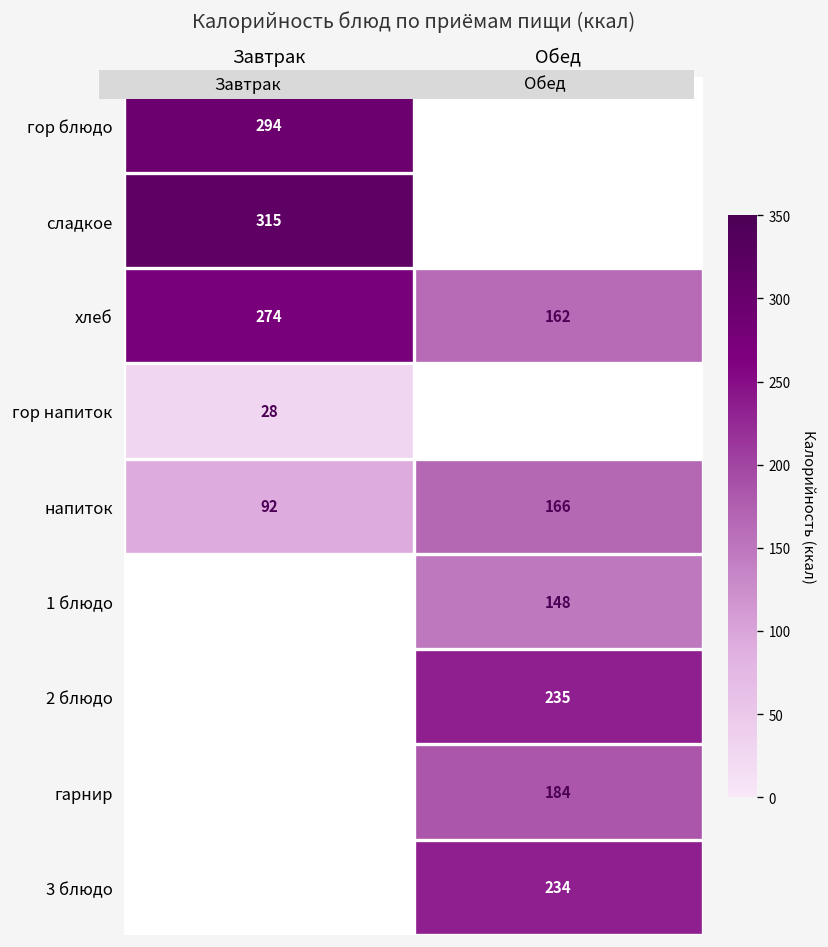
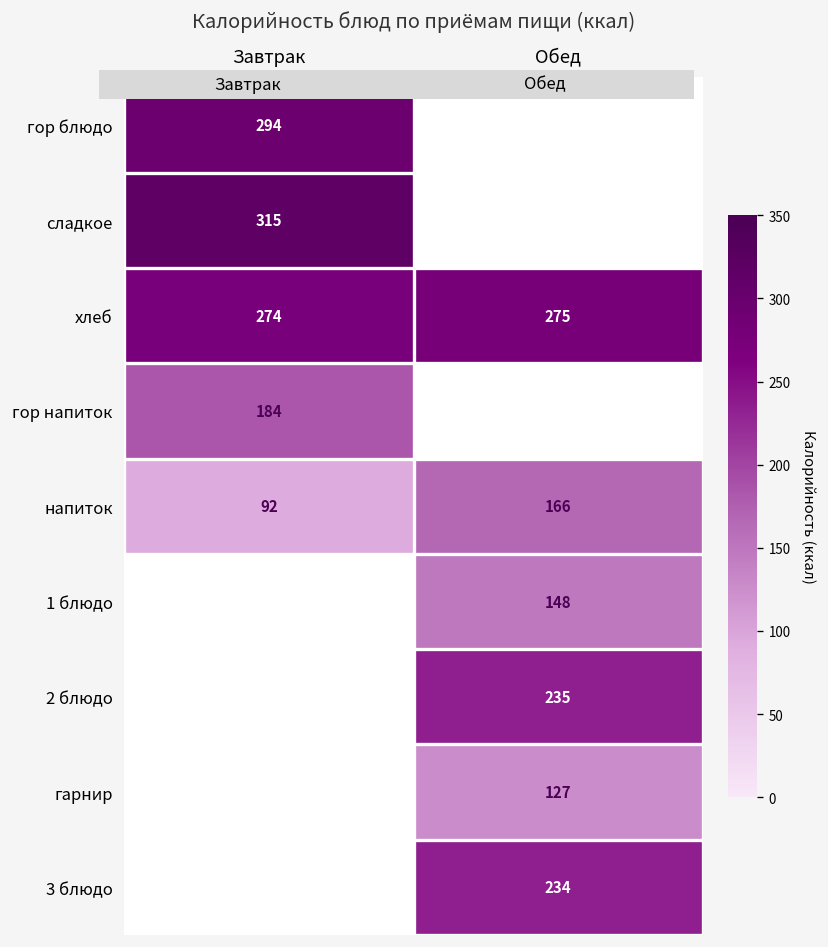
  {
    "гор блюдо": {
      "Завтрак": 294
    },
    "сладкое": {
      "Завтрак": 315
    },
    "хлеб": {
      "Завтрак": 274,
-     "Обед": 162
+     "Обед": 275
    },
    "гор напиток": {
-     "Завтрак": 28
+     "Завтрак": 184
    },
    "напиток": {
      "Завтрак": 92,
      "Обед": 166
    },
    "1 блюдо": {
      "Обед": 148
    },
    "2 блюдо": {
      "Обед": 235
    },
    "гарнир": {
-     "Обед": 184
+     "Обед": 127
    },
    "3 блюдо": {
      "Обед": 234
    }
  }
